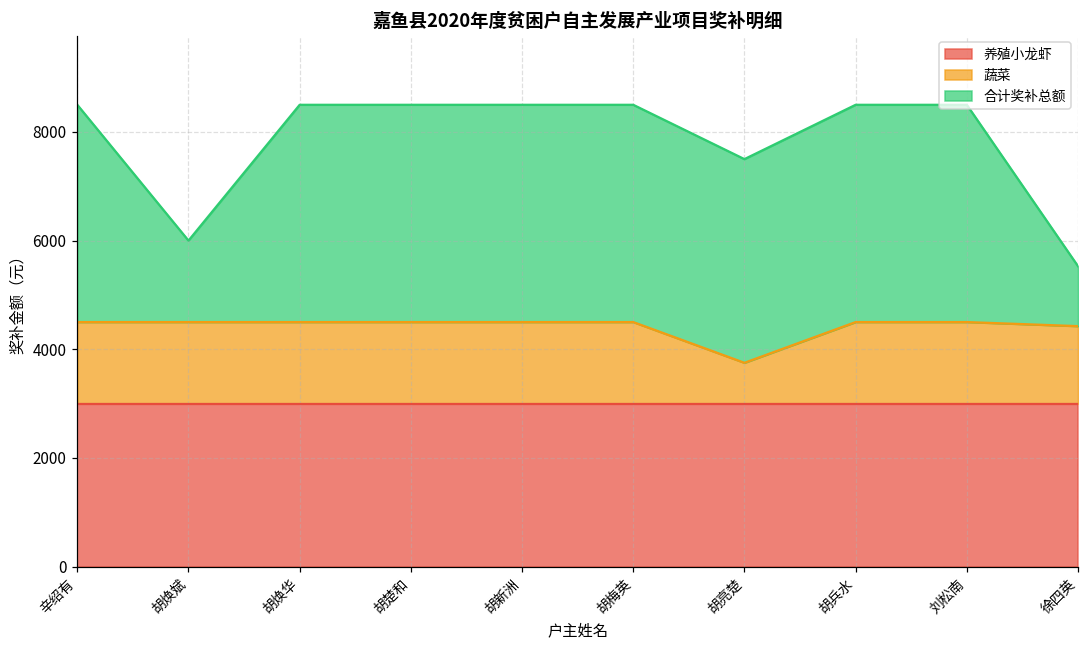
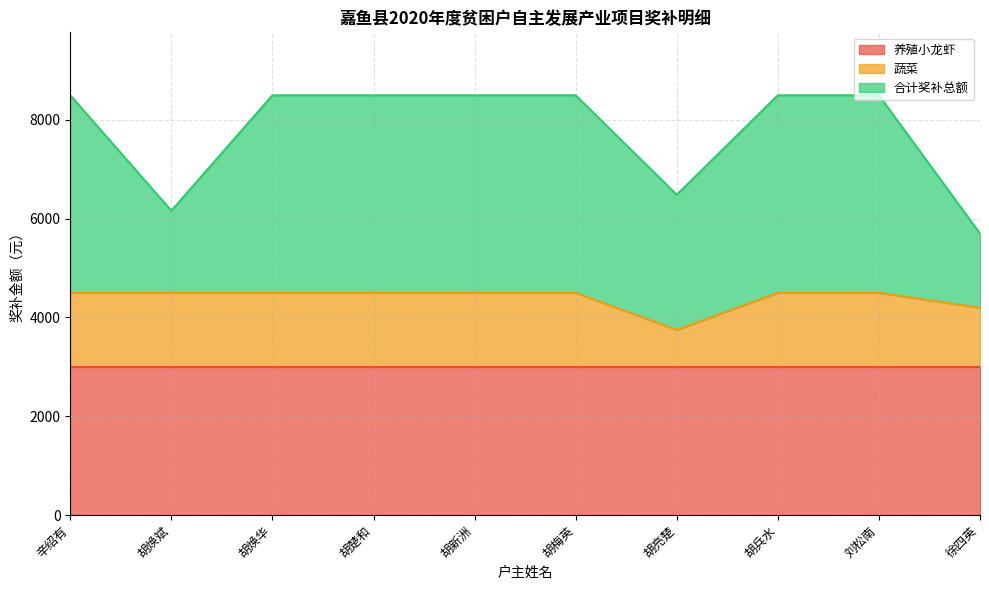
  {
    "养殖小龙虾": {
      "辛绍有": 3000,
      "胡焕斌": 3000,
      "胡焕华": 3000,
      "胡楚和": 3000,
      "胡新洲": 3000,
      "胡梅英": 3000,
      "胡亮楚": 3000,
      "胡兵水": 3000,
      "刘松南": 3000,
      "徐四英": 3000
    },
    "蔬菜": {
-     "徐四英": 4400
+     "徐四英": 4200
    },
    "合计奖补总额": {
-     "胡焕斌": 1500,
-     "胡亮楚": 3800,
-     "徐四英": 1100
+     "胡焕斌": 1700,
+     "胡亮楚": 2700,
+     "徐四英": 1500
    }
  }
